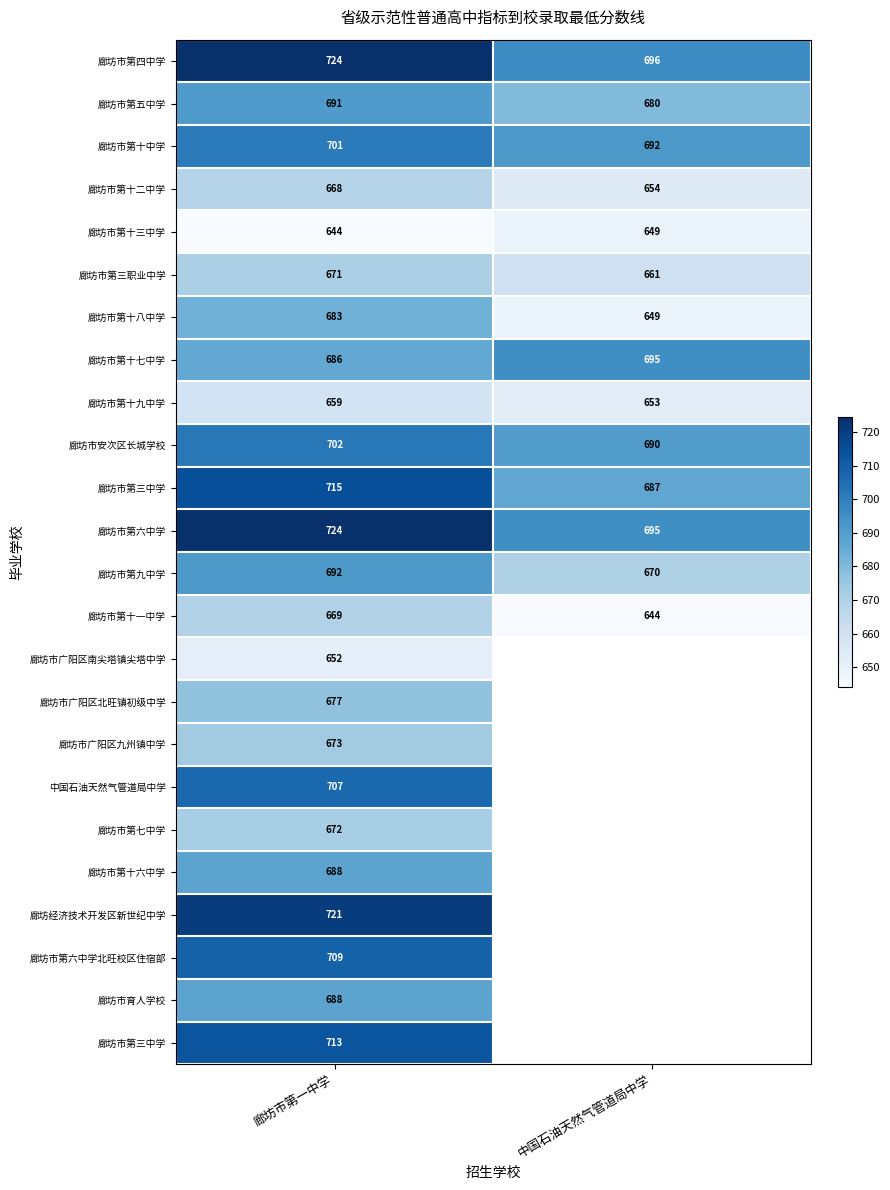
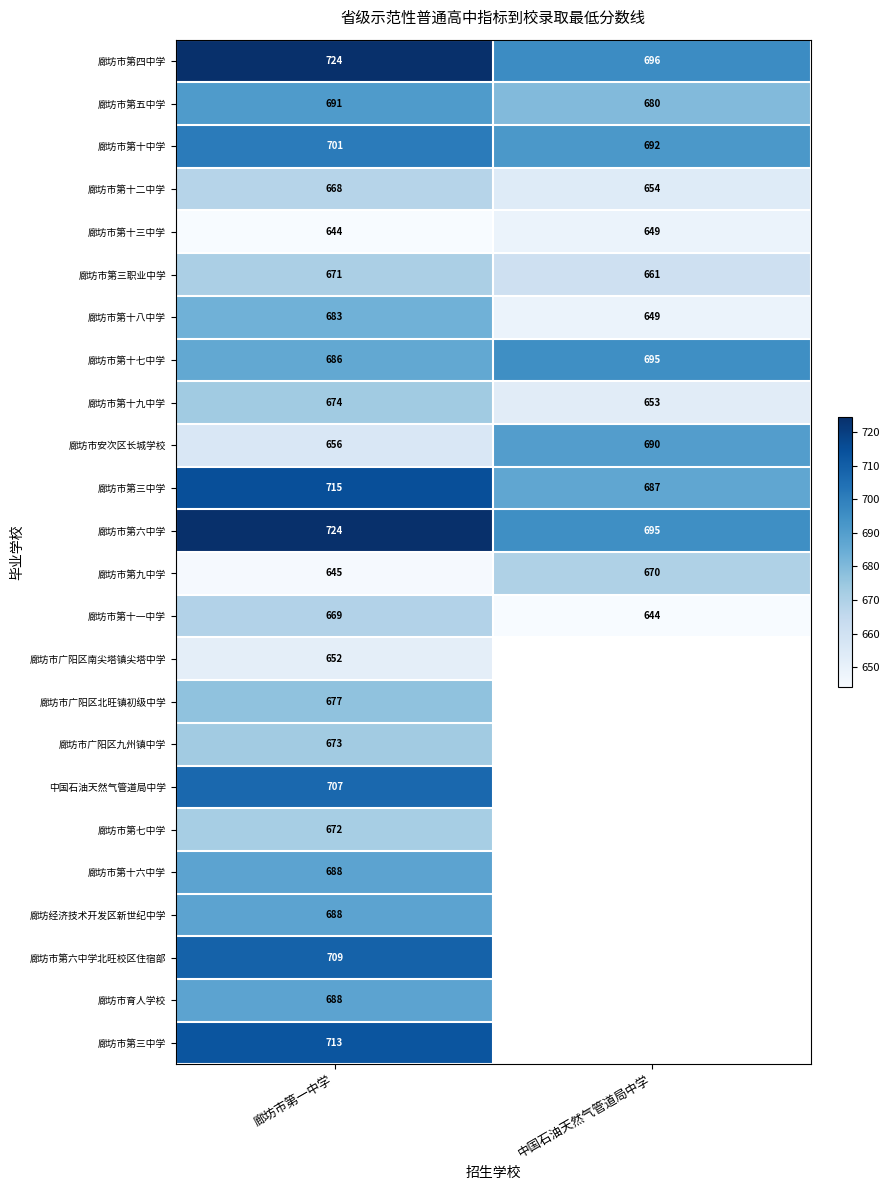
  {
    "廊坊市第四中学": {
      "廊坊市第一中学": 724,
      "中国石油天然气管道局中学": 696
    },
    "廊坊市第五中学": {
      "廊坊市第一中学": 691,
      "中国石油天然气管道局中学": 680
    },
    "廊坊市第十中学": {
      "廊坊市第一中学": 701,
      "中国石油天然气管道局中学": 692
    },
    "廊坊市第十二中学": {
      "廊坊市第一中学": 668,
      "中国石油天然气管道局中学": 654
    },
    "廊坊市第十三中学": {
      "廊坊市第一中学": 644,
      "中国石油天然气管道局中学": 649
    },
    "廊坊市第三职业中学": {
      "廊坊市第一中学": 671,
      "中国石油天然气管道局中学": 661
    },
    "廊坊市第十八中学": {
      "廊坊市第一中学": 683,
      "中国石油天然气管道局中学": 649
    },
    "廊坊市第十七中学": {
      "廊坊市第一中学": 686,
      "中国石油天然气管道局中学": 695
    },
    "廊坊市第十九中学": {
-     "廊坊市第一中学": 659,
+     "廊坊市第一中学": 674,
      "中国石油天然气管道局中学": 653
    },
    "廊坊市安次区长城学校": {
-     "廊坊市第一中学": 702,
+     "廊坊市第一中学": 656,
      "中国石油天然气管道局中学": 690
    },
    "廊坊市第三中学": {
      "中国石油天然气管道局中学": 687
    },
    "廊坊市第六中学": {
      "廊坊市第一中学": 724,
      "中国石油天然气管道局中学": 695
    },
    "廊坊市第九中学": {
-     "廊坊市第一中学": 692,
+     "廊坊市第一中学": 645,
      "中国石油天然气管道局中学": 670
    },
    "廊坊市第十一中学": {
      "廊坊市第一中学": 669,
      "中国石油天然气管道局中学": 644
    },
    "廊坊市广阳区南尖塔镇尖塔中学": {
      "廊坊市第一中学": 652
    },
    "廊坊市广阳区北旺镇初级中学": {
      "廊坊市第一中学": 677
    },
    "廊坊市广阳区九州镇中学": {
      "廊坊市第一中学": 673
    },
    "中国石油天然气管道局中学": {
      "廊坊市第一中学": 707
    },
    "廊坊市第七中学": {
      "廊坊市第一中学": 672
    },
    "廊坊市第十六中学": {
      "廊坊市第一中学": 688
    },
    "廊坊经济技术开发区新世纪中学": {
-     "廊坊市第一中学": 721
+     "廊坊市第一中学": 688
    },
    "廊坊市第六中学北旺校区住宿部": {
      "廊坊市第一中学": 709
    },
    "廊坊市育人学校": {
      "廊坊市第一中学": 688
    }
  }
